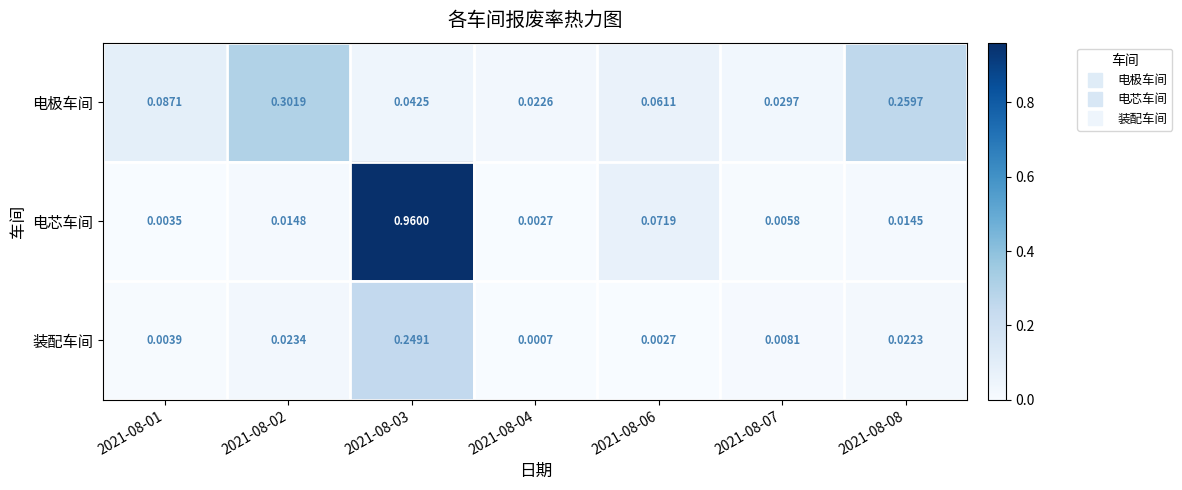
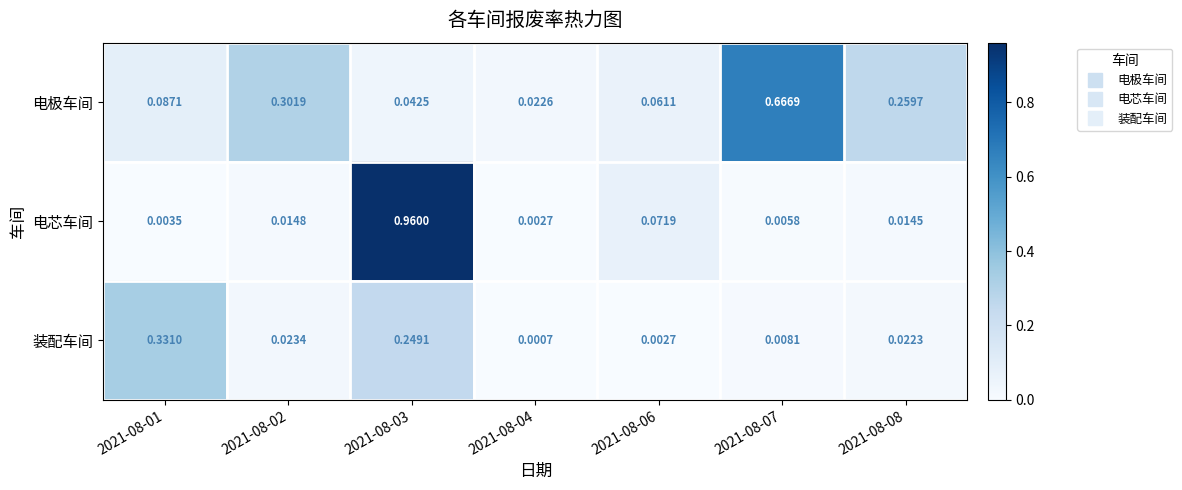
  {
    "电极车间": {
      "2021-08-01": 0.0871,
      "2021-08-02": 0.3019,
      "2021-08-03": 0.0425,
      "2021-08-04": 0.0226,
      "2021-08-06": 0.0611,
-     "2021-08-07": 0.0297,
+     "2021-08-07": 0.6669,
      "2021-08-08": 0.2597
    },
    "电芯车间": {
      "2021-08-01": 0.0035,
      "2021-08-02": 0.0148,
      "2021-08-03": 0.9600,
      "2021-08-04": 0.0027,
      "2021-08-06": 0.0719,
      "2021-08-07": 0.0058,
      "2021-08-08": 0.0145
    },
    "装配车间": {
-     "2021-08-01": 0.0039,
+     "2021-08-01": 0.3310,
      "2021-08-02": 0.0234,
      "2021-08-03": 0.2491,
      "2021-08-04": 0.0007,
      "2021-08-06": 0.0027,
      "2021-08-07": 0.0081,
      "2021-08-08": 0.0223
    }
  }
